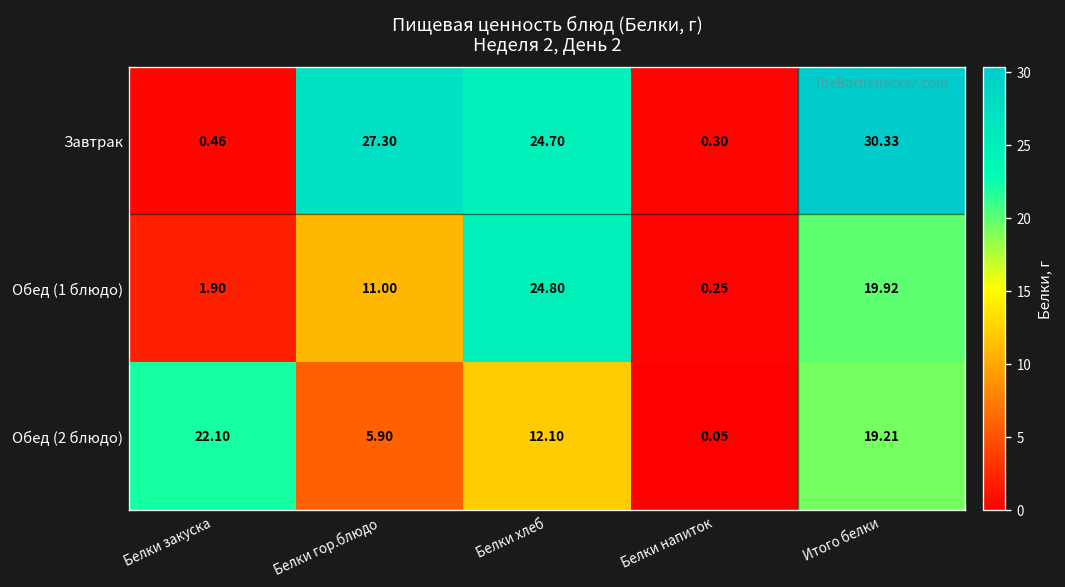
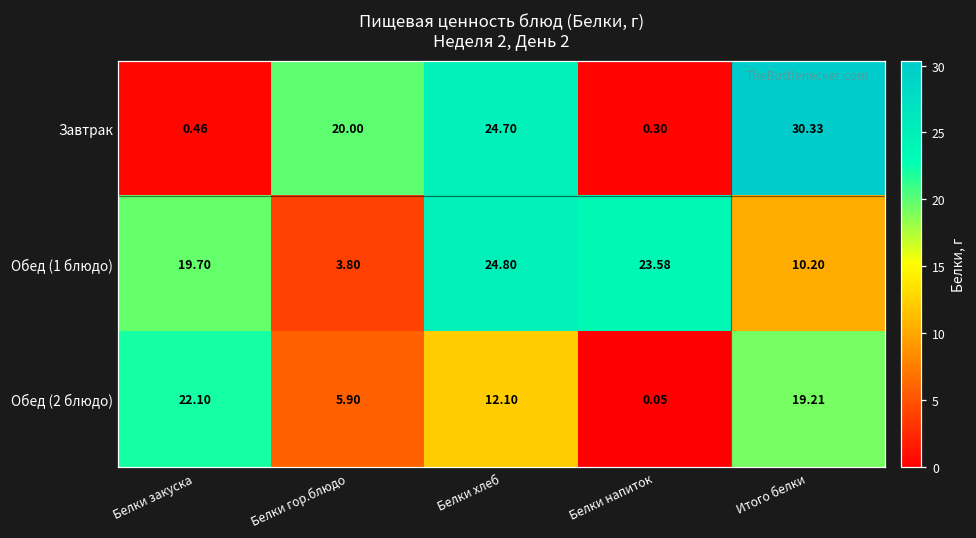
  {
    "Завтрак": {
      "Белки закуска": 0.46,
-     "Белки гор.блюдо": 27.30,
+     "Белки гор.блюдо": 20.00,
      "Белки хлеб": 24.70,
      "Белки напиток": 0.30
    },
    "Обед (1 блюдо)": {
-     "Белки закуска": 1.90,
-     "Белки гор.блюдо": 11.00,
+     "Белки закуска": 19.70,
+     "Белки гор.блюдо": 3.80,
      "Белки хлеб": 24.80,
-     "Белки напиток": 0.25,
-     "Итого белки": 19.92
+     "Белки напиток": 23.58,
+     "Итого белки": 10.20
    },
    "Обед (2 блюдо)": {
      "Белки закуска": 22.10,
      "Белки гор.блюдо": 5.90,
      "Белки хлеб": 12.10,
      "Белки напиток": 0.05,
      "Итого белки": 19.21
    }
  }
